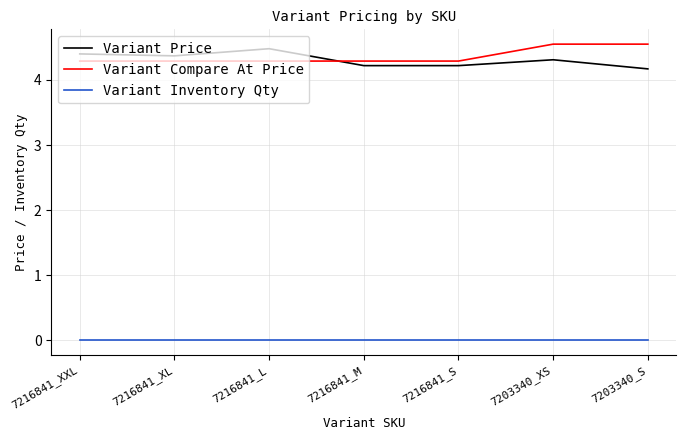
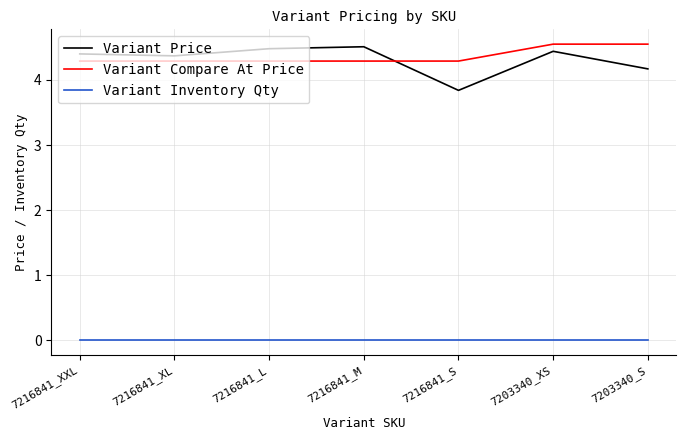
  {
    "Variant Price": {
-     "7216841_M": 4.2,
-     "7216841_S": 4.2,
-     "7203340_XS": 4.3,
+     "7216841_M": 4.5,
+     "7216841_S": 3.8,
+     "7203340_XS": 4.4,
      "7203340_S": 4.2
    },
    "Variant Compare At Price": {
      "7216841_M": 4.3,
      "7216841_S": 4.3,
      "7203340_XS": 4.6,
      "7203340_S": 4.6
    },
    "Variant Inventory Qty": {
      "7216841_XXL": 0.0,
      "7216841_XL": 0.0,
      "7216841_L": 0.0,
      "7216841_M": 0.0,
      "7216841_S": 0.0,
      "7203340_XS": 0.0,
      "7203340_S": 0.0
    }
  }
